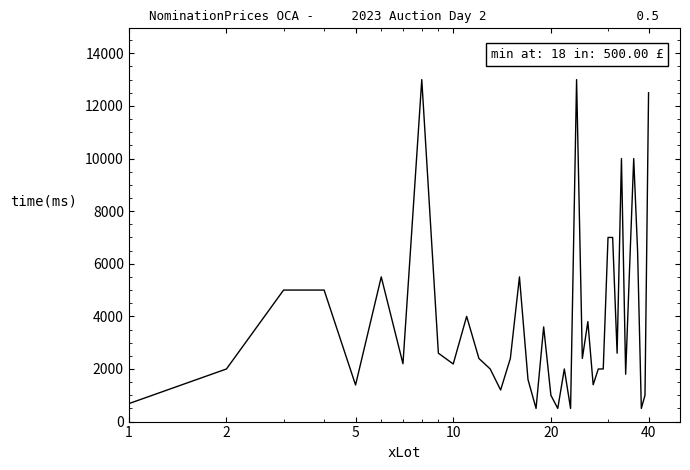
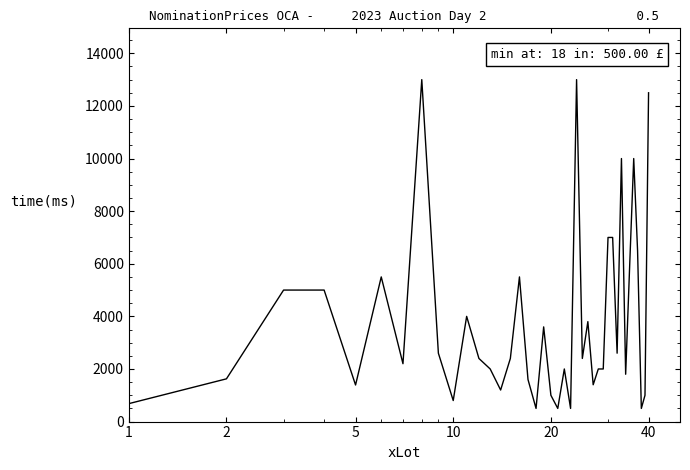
  {
    "1": 700,
-   "2": 2000,
+   "2": 1600,
    "5": 1400,
-   "10": 2200,
+   "10": 800,
    "20": 1000,
    "40": 12500
  }
